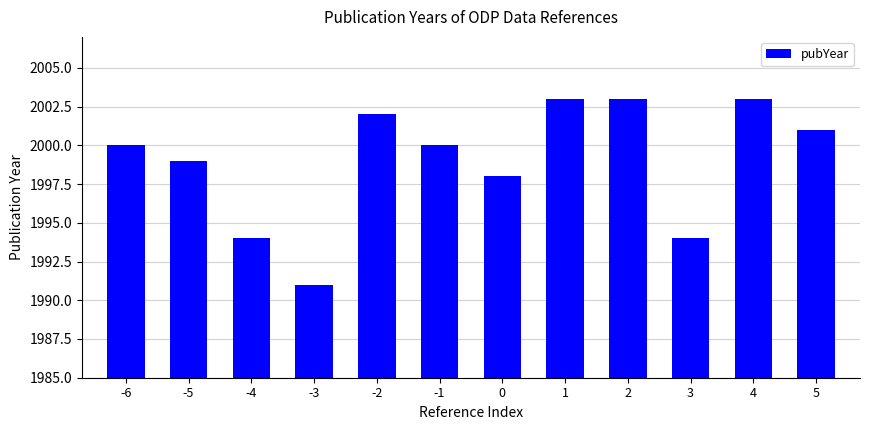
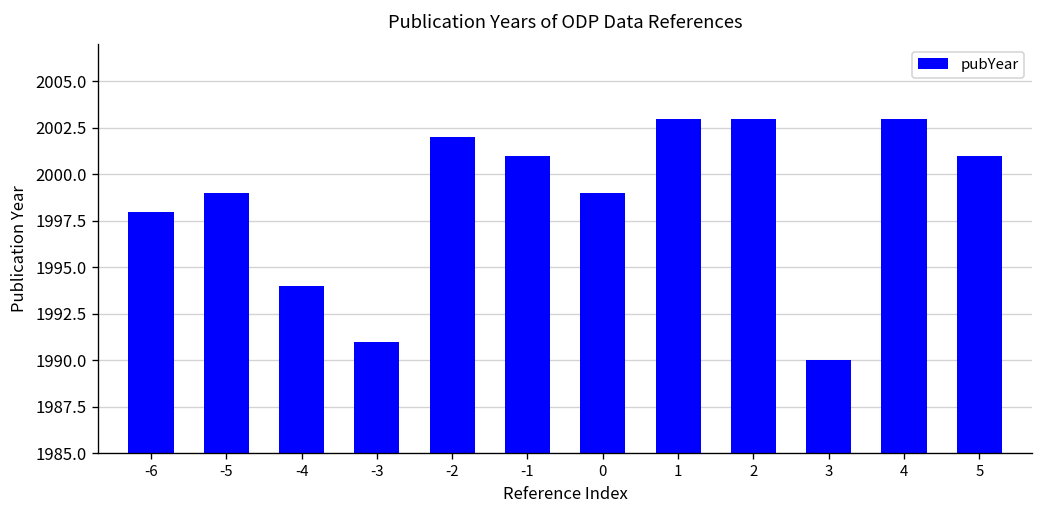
  {
-   "-6": 2000,
+   "-6": 1998,
    "-5": 1999,
    "-4": 1994,
    "-3": 1991,
    "-2": 2002,
-   "-1": 2000,
-   "0": 1998,
+   "-1": 2001,
+   "0": 1999,
    "1": 2003,
    "2": 2003,
-   "3": 1994,
+   "3": 1990,
    "4": 2003,
    "5": 2001
  }
